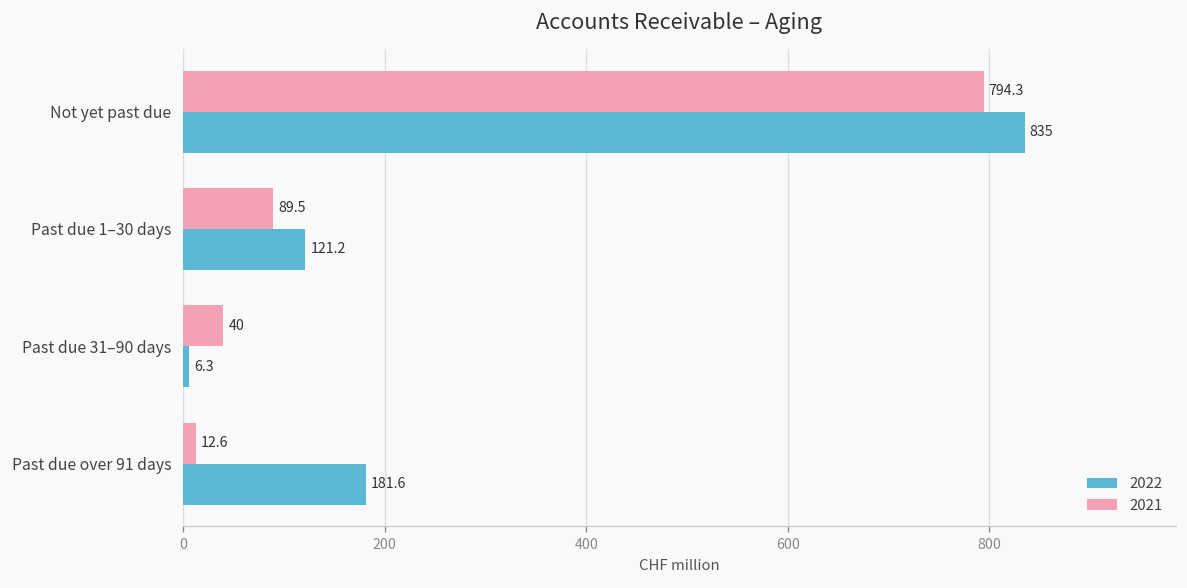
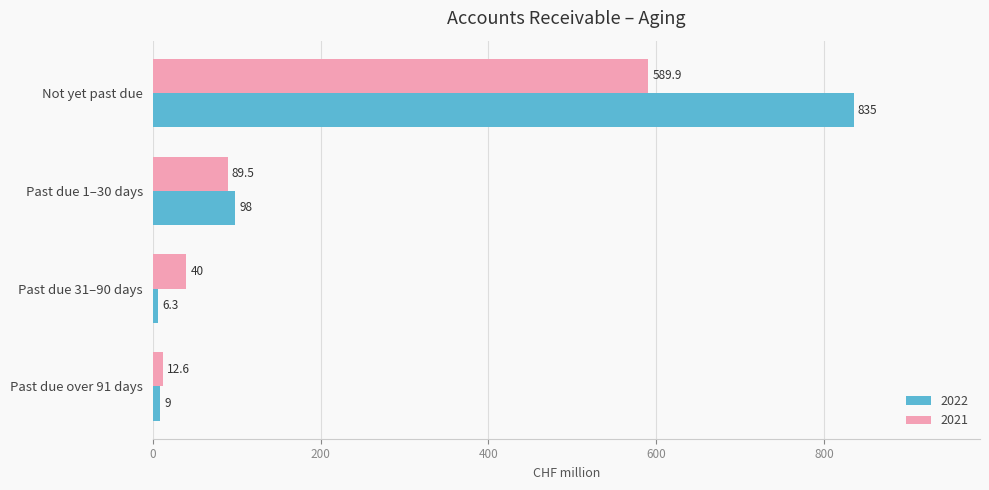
  {
    "2022": {
      "Not yet past due": 835,
-     "Past due 1–30 days": 121.2,
+     "Past due 1–30 days": 98,
      "Past due 31–90 days": 6.3,
-     "Past due over 91 days": 181.6
+     "Past due over 91 days": 9
    },
    "2021": {
-     "Not yet past due": 794.3,
+     "Not yet past due": 589.9,
      "Past due 1–30 days": 89.5,
      "Past due 31–90 days": 40,
      "Past due over 91 days": 12.6
    }
  }
